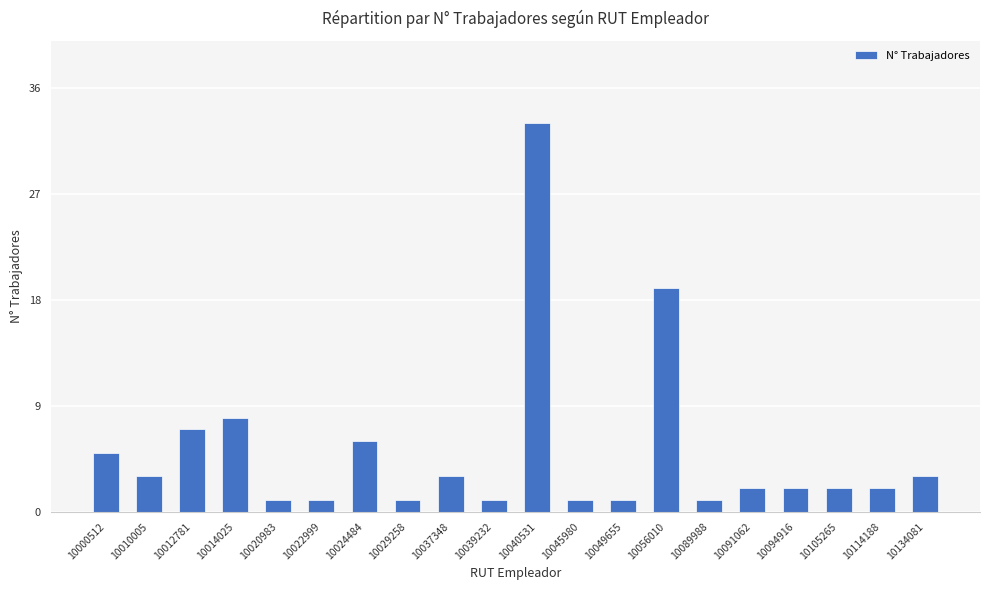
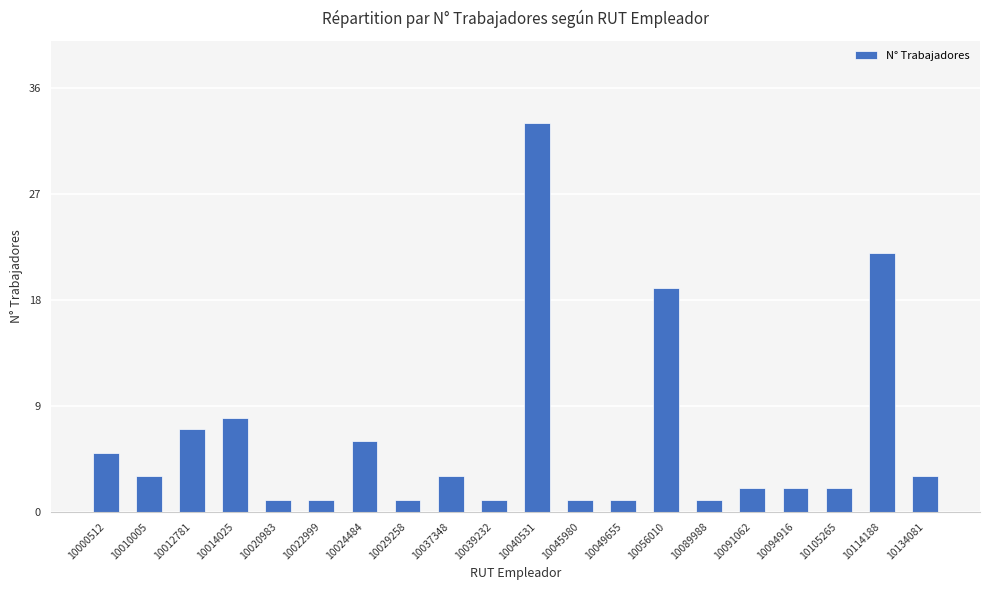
  {
    "10000512": 5,
    "10010005": 3,
    "10012781": 7,
    "10014025": 8,
    "10020983": 1,
    "10022999": 1,
    "10024484": 6,
    "10029258": 1,
    "10037348": 3,
    "10039232": 1,
    "10040531": 33,
    "10045980": 1,
    "10049655": 1,
    "10056010": 19,
    "10089988": 1,
    "10091062": 2,
    "10094916": 2,
    "10105265": 2,
-   "10114188": 2,
+   "10114188": 22,
    "10134081": 3
  }
